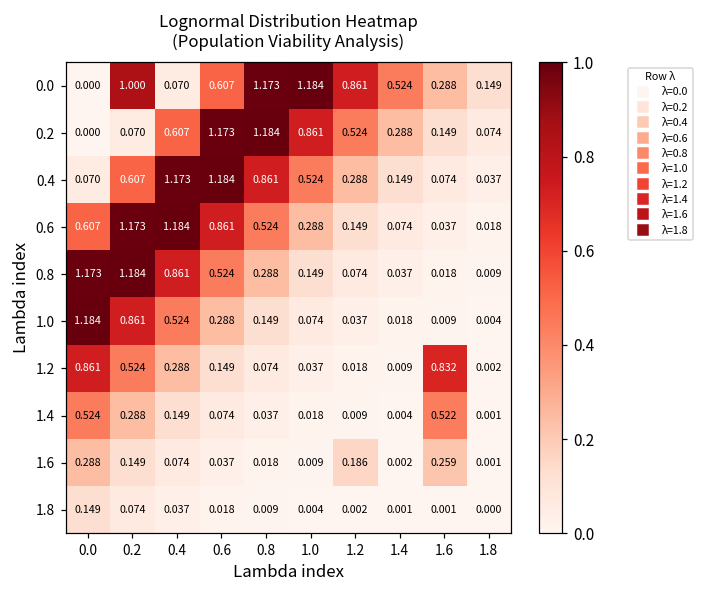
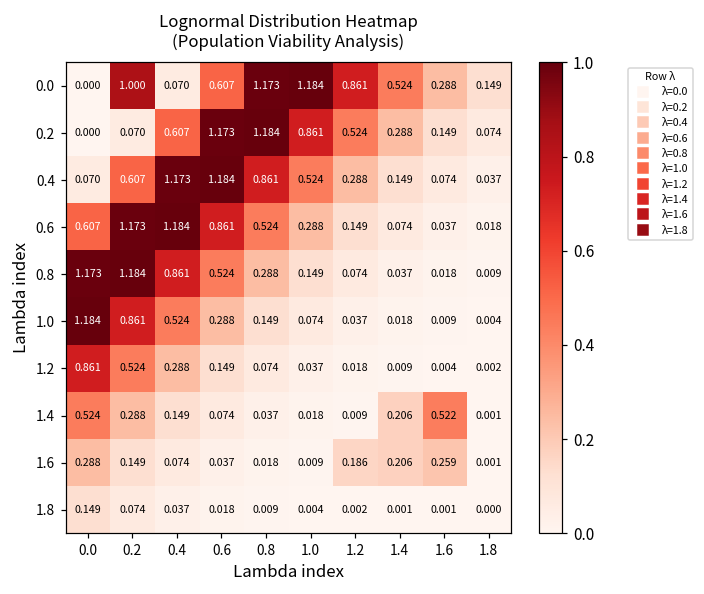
  {
    "0.0": {
      "0.0": 0.000,
      "0.2": 1.000,
      "0.4": 0.070,
      "0.6": 0.607,
      "0.8": 1.173,
      "1.0": 1.184,
      "1.2": 0.861,
      "1.4": 0.524,
      "1.6": 0.288,
      "1.8": 0.149
    },
    "0.2": {
      "0.0": 0.000,
      "0.2": 0.070,
      "0.4": 0.607,
      "0.6": 1.173,
      "0.8": 1.184,
      "1.0": 0.861,
      "1.2": 0.524,
      "1.4": 0.288,
      "1.6": 0.149,
      "1.8": 0.074
    },
    "0.4": {
      "0.0": 0.070,
      "0.2": 0.607,
      "0.4": 1.173,
      "0.6": 1.184,
      "0.8": 0.861,
      "1.0": 0.524,
      "1.2": 0.288,
      "1.4": 0.149,
      "1.6": 0.074,
      "1.8": 0.037
    },
    "0.6": {
      "0.0": 0.607,
      "0.2": 1.173,
      "0.4": 1.184,
      "0.6": 0.861,
      "0.8": 0.524,
      "1.0": 0.288,
      "1.2": 0.149,
      "1.4": 0.074,
      "1.6": 0.037,
      "1.8": 0.018
    },
    "0.8": {
      "0.0": 1.173,
      "0.2": 1.184,
      "0.4": 0.861,
      "0.6": 0.524,
      "0.8": 0.288,
      "1.0": 0.149,
      "1.2": 0.074,
      "1.4": 0.037,
      "1.6": 0.018,
      "1.8": 0.009
    },
    "1.0": {
      "0.0": 1.184,
      "0.2": 0.861,
      "0.4": 0.524,
      "0.6": 0.288,
      "0.8": 0.149,
      "1.0": 0.074,
      "1.2": 0.037,
      "1.4": 0.018,
      "1.6": 0.009,
      "1.8": 0.004
    },
    "1.2": {
      "0.0": 0.861,
      "0.2": 0.524,
      "0.4": 0.288,
      "0.6": 0.149,
      "0.8": 0.074,
      "1.0": 0.037,
      "1.2": 0.018,
      "1.4": 0.009,
-     "1.6": 0.832,
+     "1.6": 0.004,
      "1.8": 0.002
    },
    "1.4": {
      "0.0": 0.524,
      "0.2": 0.288,
      "0.4": 0.149,
      "0.6": 0.074,
      "0.8": 0.037,
      "1.0": 0.018,
      "1.2": 0.009,
-     "1.4": 0.004,
+     "1.4": 0.206,
      "1.6": 0.522,
      "1.8": 0.001
    },
    "1.6": {
      "0.0": 0.288,
      "0.2": 0.149,
      "0.4": 0.074,
      "0.6": 0.037,
      "0.8": 0.018,
      "1.0": 0.009,
      "1.2": 0.186,
-     "1.4": 0.002,
+     "1.4": 0.206,
      "1.6": 0.259,
      "1.8": 0.001
    },
    "1.8": {
      "0.0": 0.149,
      "0.2": 0.074,
      "0.4": 0.037,
      "0.6": 0.018,
      "0.8": 0.009,
      "1.0": 0.004,
      "1.2": 0.002,
      "1.4": 0.001,
      "1.6": 0.001,
      "1.8": 0.000
    }
  }
